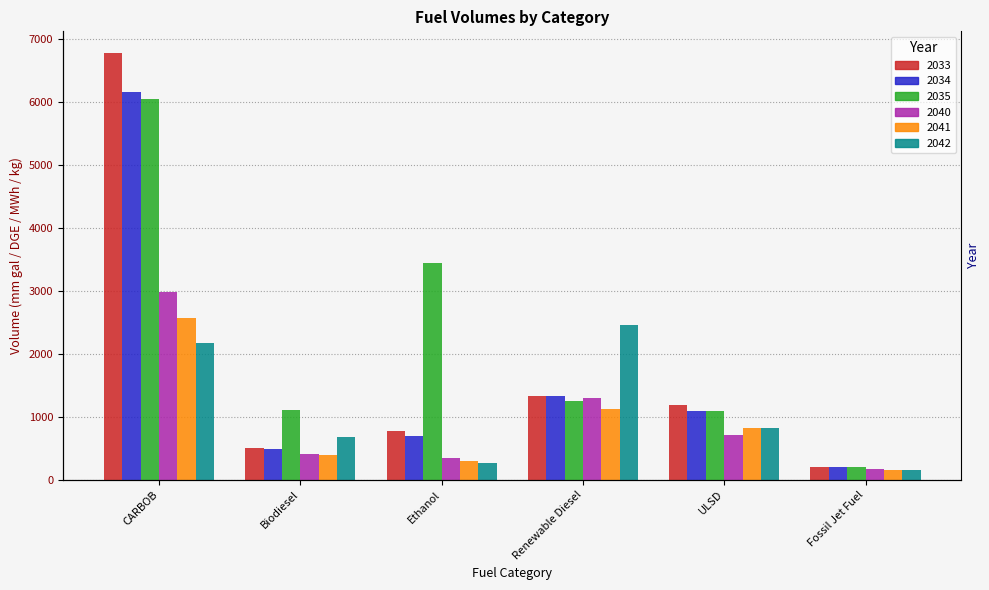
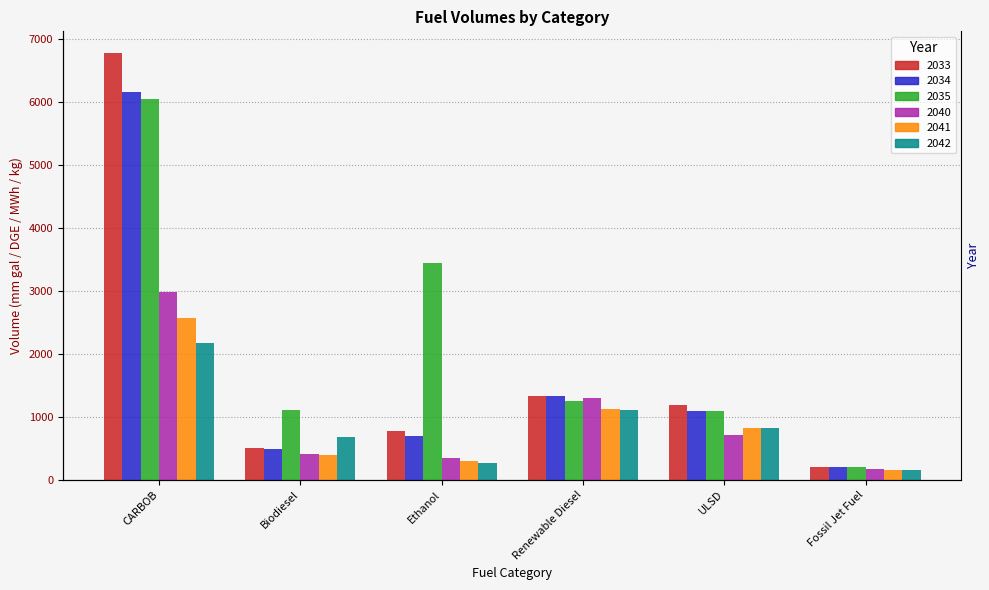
  {
    "2033": {
      "CARBOB": 6800,
      "Biodiesel": 500,
      "Ethanol": 800,
      "Renewable Diesel": 1300,
      "ULSD": 1200,
      "Fossil Jet Fuel": 200
    },
    "2034": {
      "CARBOB": 6200,
      "Biodiesel": 500,
      "Ethanol": 700,
      "Renewable Diesel": 1300,
      "ULSD": 1100,
      "Fossil Jet Fuel": 200
    },
    "2035": {
      "CARBOB": 6100,
      "Biodiesel": 1100,
      "Ethanol": 3400,
      "Renewable Diesel": 1200,
      "ULSD": 1100,
      "Fossil Jet Fuel": 200
    },
    "2040": {
      "CARBOB": 3000,
      "Biodiesel": 400,
      "Ethanol": 300,
      "Renewable Diesel": 1300,
      "ULSD": 700,
      "Fossil Jet Fuel": 200
    },
    "2041": {
      "CARBOB": 2600,
      "Biodiesel": 400,
      "Ethanol": 300,
      "Renewable Diesel": 1100,
      "ULSD": 800,
      "Fossil Jet Fuel": 200
    },
    "2042": {
      "CARBOB": 2200,
      "Biodiesel": 700,
      "Ethanol": 300,
-     "Renewable Diesel": 2500,
+     "Renewable Diesel": 1100,
      "ULSD": 800,
      "Fossil Jet Fuel": 200
    }
  }
